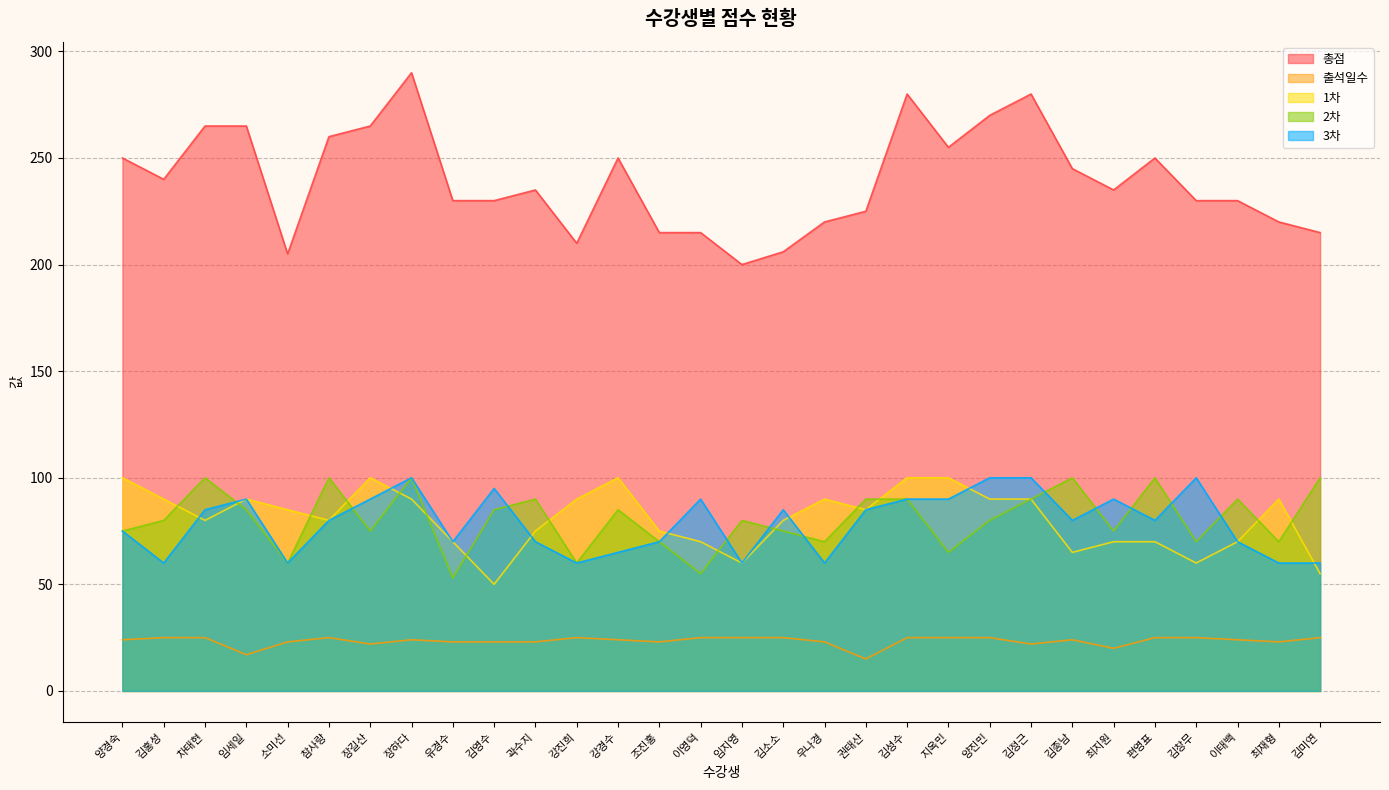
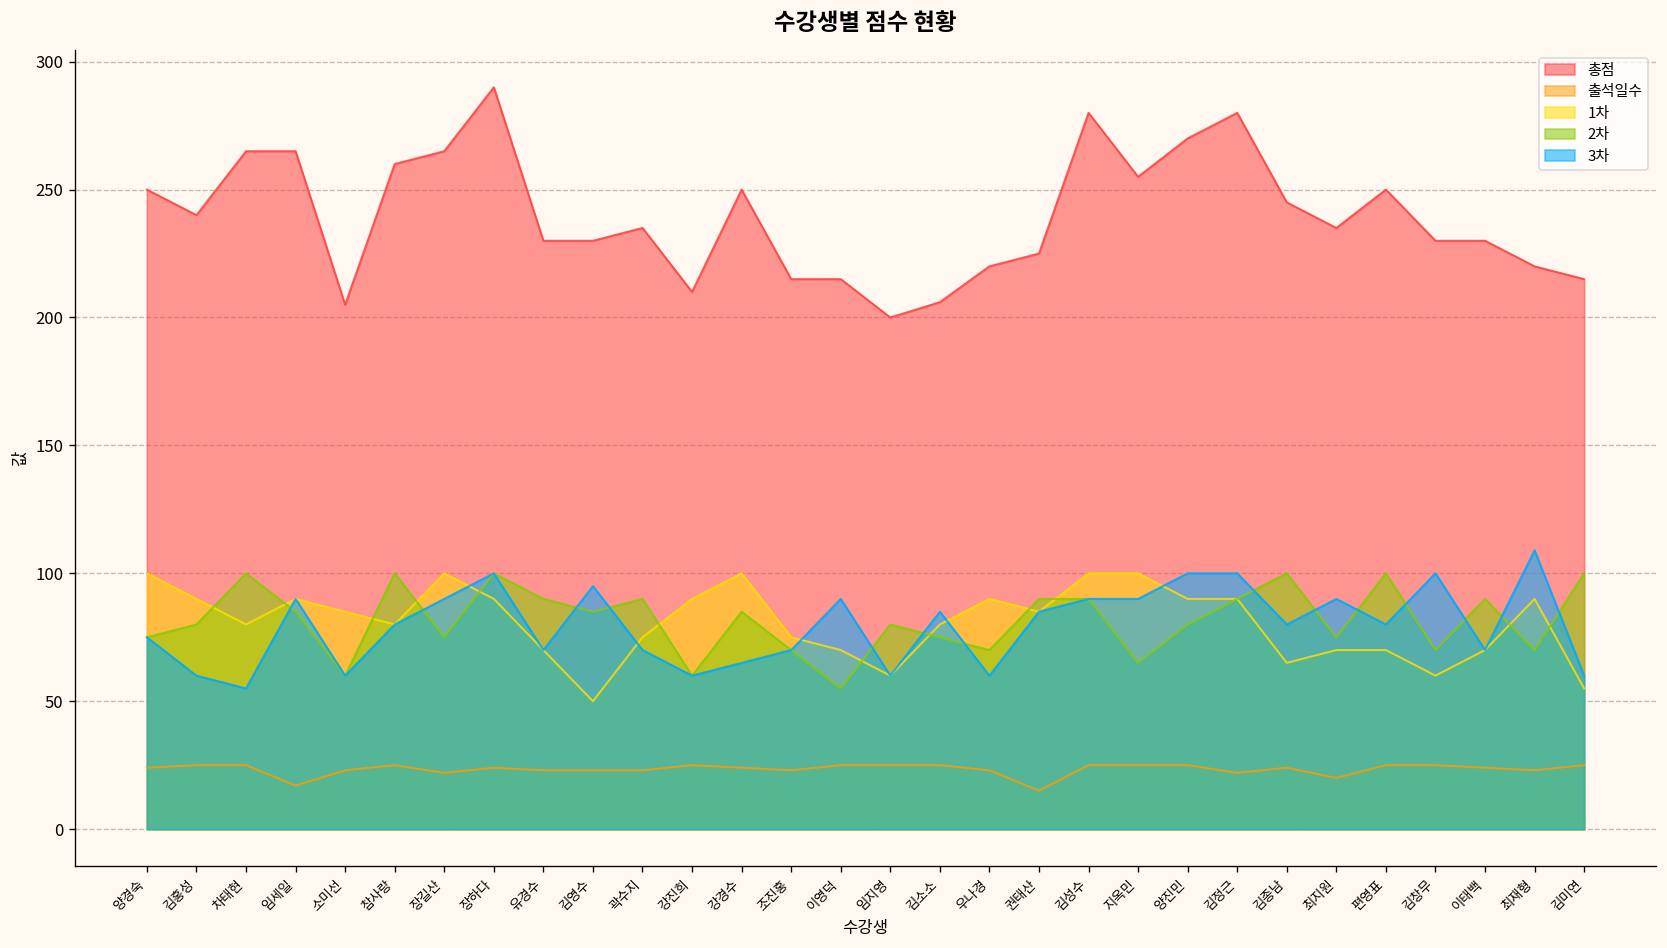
  {
    "총점": {
      "양경숙": 250,
      "김홍성": 240,
      "차태현": 265,
      "임세일": 265,
      "소미선": 205,
      "참사랑": 260,
      "장길산": 265,
      "장하다": 290,
      "유경수": 230,
      "김영수": 230,
      "곽수지": 235,
      "강진희": 210,
      "강경수": 250,
      "조진홍": 215,
      "이영덕": 215,
      "임지영": 200,
      "김소소": 206,
      "우나경": 220,
      "권태산": 225,
      "김성수": 280,
      "지옥민": 255,
      "양진민": 270,
      "김정근": 280,
      "김종남": 245,
      "최지원": 235,
      "편영표": 250,
      "김창무": 230,
      "이태백": 230,
      "최재형": 220,
      "김미연": 215
    },
    "2차": {
      "김홍성": 80,
      "차태현": 100,
      "임세일": 85,
      "참사랑": 100,
      "장길산": 75,
-     "유경수": 53,
+     "유경수": 90,
      "김영수": 85,
      "곽수지": 90,
      "강경수": 85,
      "이영덕": 55,
      "임지영": 80,
      "김소소": 75,
      "우나경": 70,
      "권태산": 90,
      "지옥민": 65,
      "양진민": 80,
      "김종남": 100,
      "최지원": 75,
      "편영표": 100,
      "김창무": 70,
      "이태백": 90,
      "최재형": 70,
      "김미연": 100
    },
    "3차": {
      "김홍성": 60,
-     "차태현": 85,
+     "차태현": 55,
      "장길산": 90,
      "김영수": 95,
      "곽수지": 70,
      "강경수": 65,
      "이영덕": 90,
      "김소소": 85,
      "우나경": 60,
      "지옥민": 90,
      "양진민": 100,
      "김정근": 100,
      "김종남": 80,
      "최지원": 90,
      "편영표": 80,
      "김창무": 100,
-     "최재형": 60,
+     "최재형": 109,
      "김미연": 60
    }
  }
